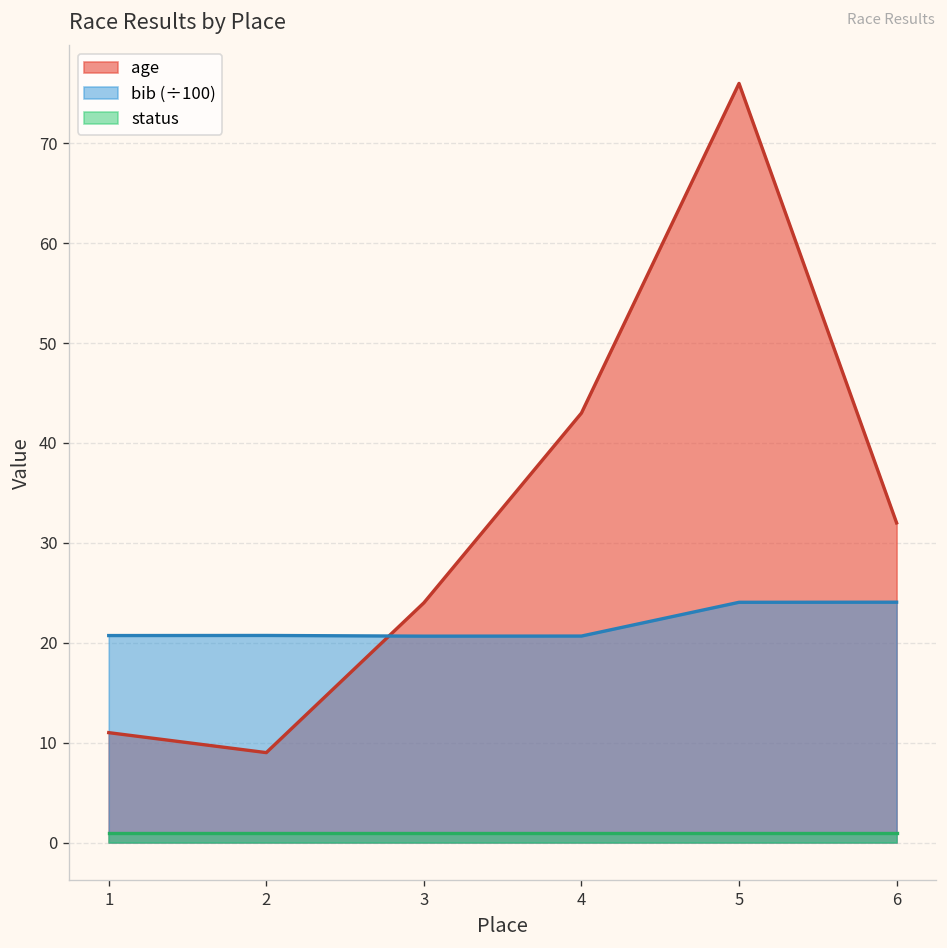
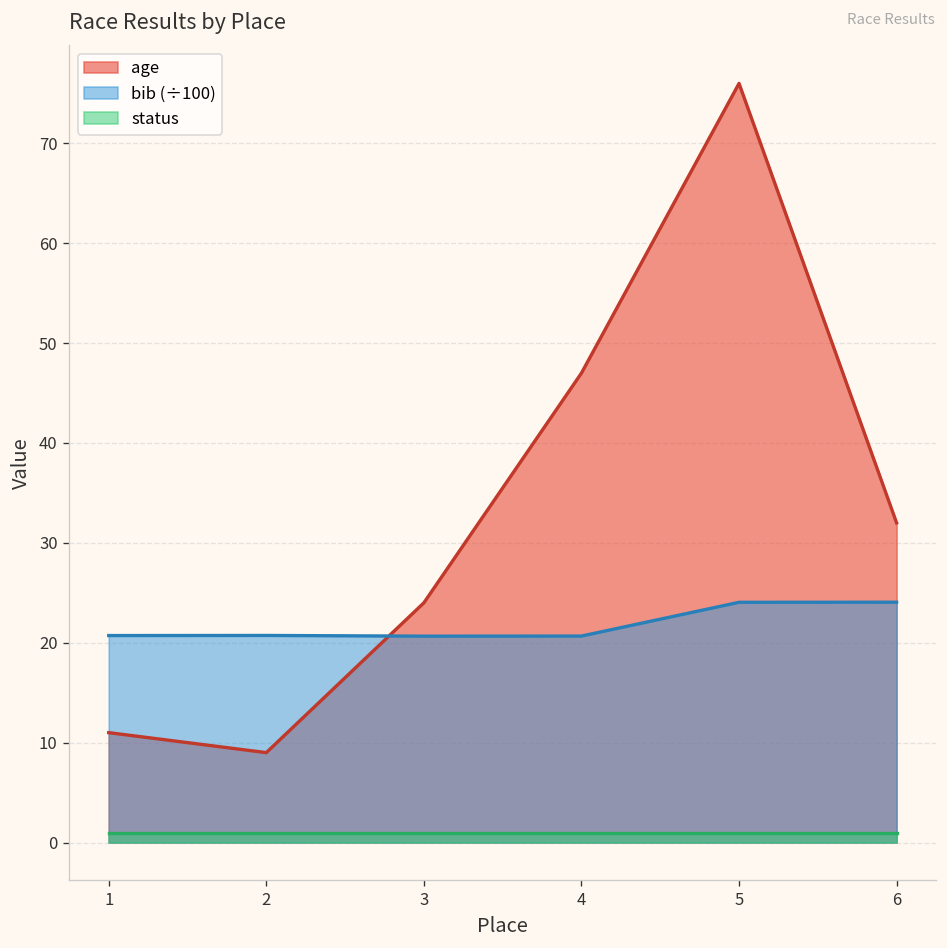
  {
    "age": {
      "1": 11,
      "2": 9,
      "3": 24,
-     "4": 43,
+     "4": 47,
      "5": 76,
      "6": 32
    },
    "bib (÷100)": {
      "1": 21,
      "2": 21,
      "3": 21,
      "4": 21,
      "5": 24,
      "6": 24
    },
    "status": {
      "1": 1,
      "2": 1,
      "3": 1,
      "4": 1,
      "5": 1,
      "6": 1
    }
  }
